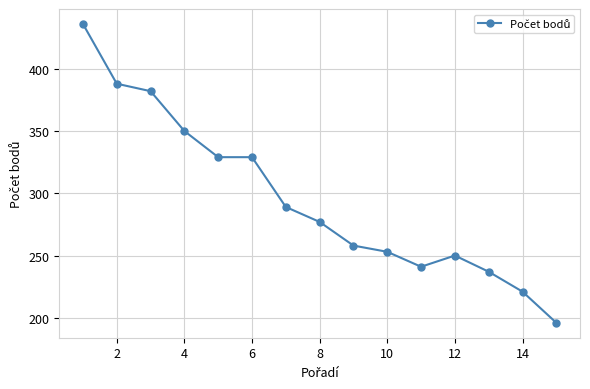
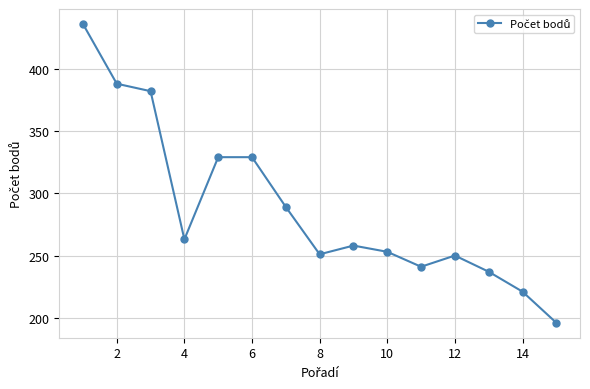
  {
    "2": 388,
-   "4": 350,
+   "4": 263,
    "6": 329,
-   "8": 277,
+   "8": 251,
    "10": 253,
    "12": 250,
    "14": 221
  }
